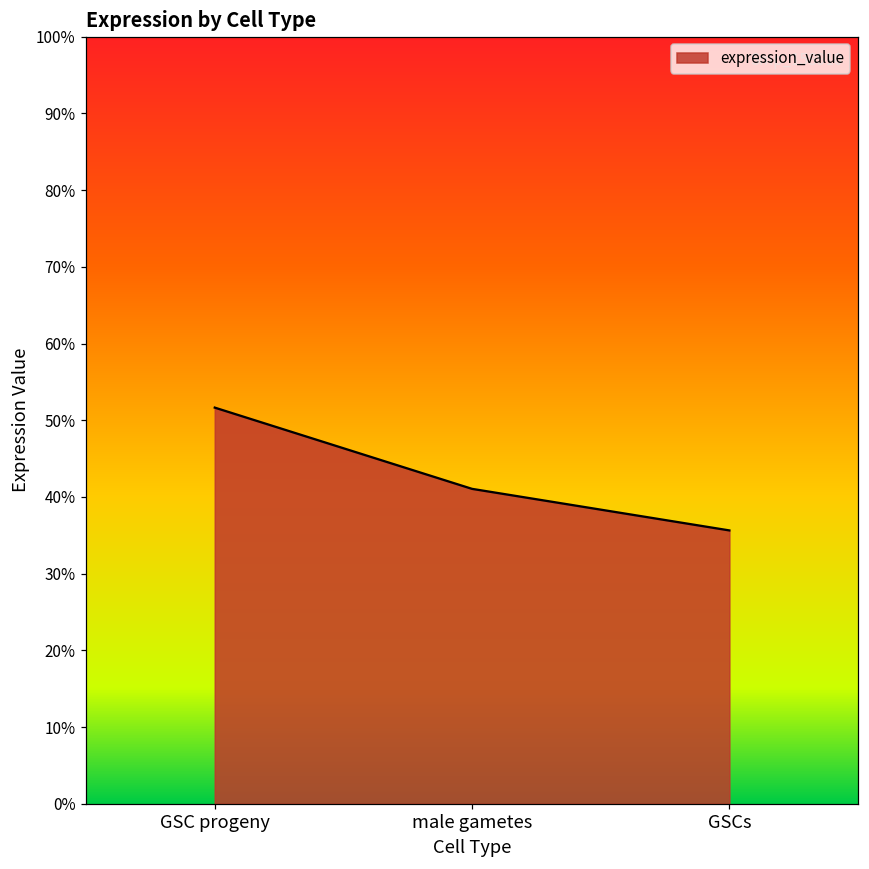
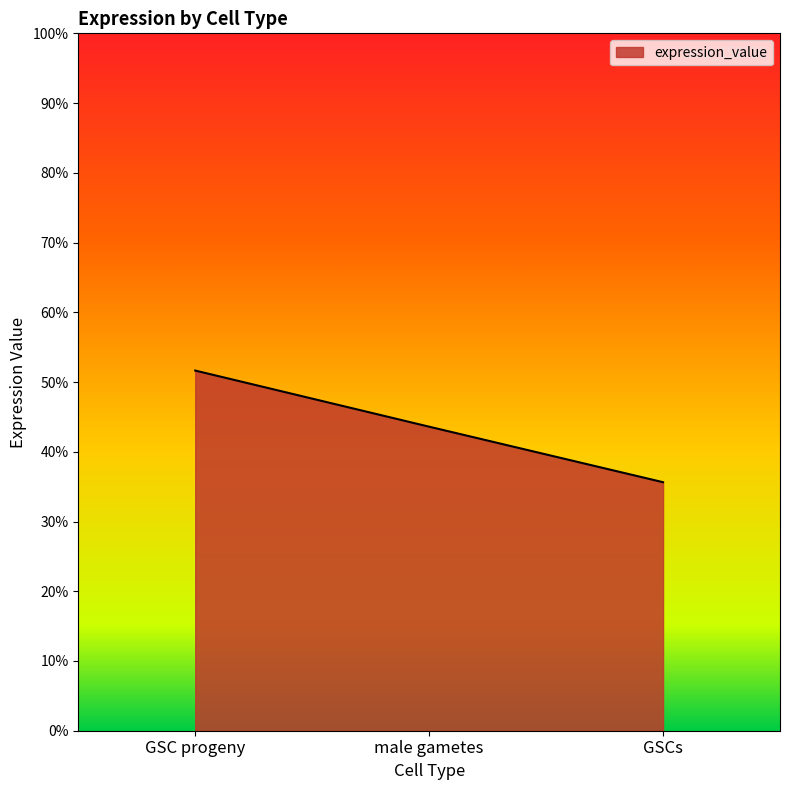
  {
    "GSC progeny": "52%",
-   "male gametes": "41%",
+   "male gametes": "44%",
    "GSCs": "36%"
  }
